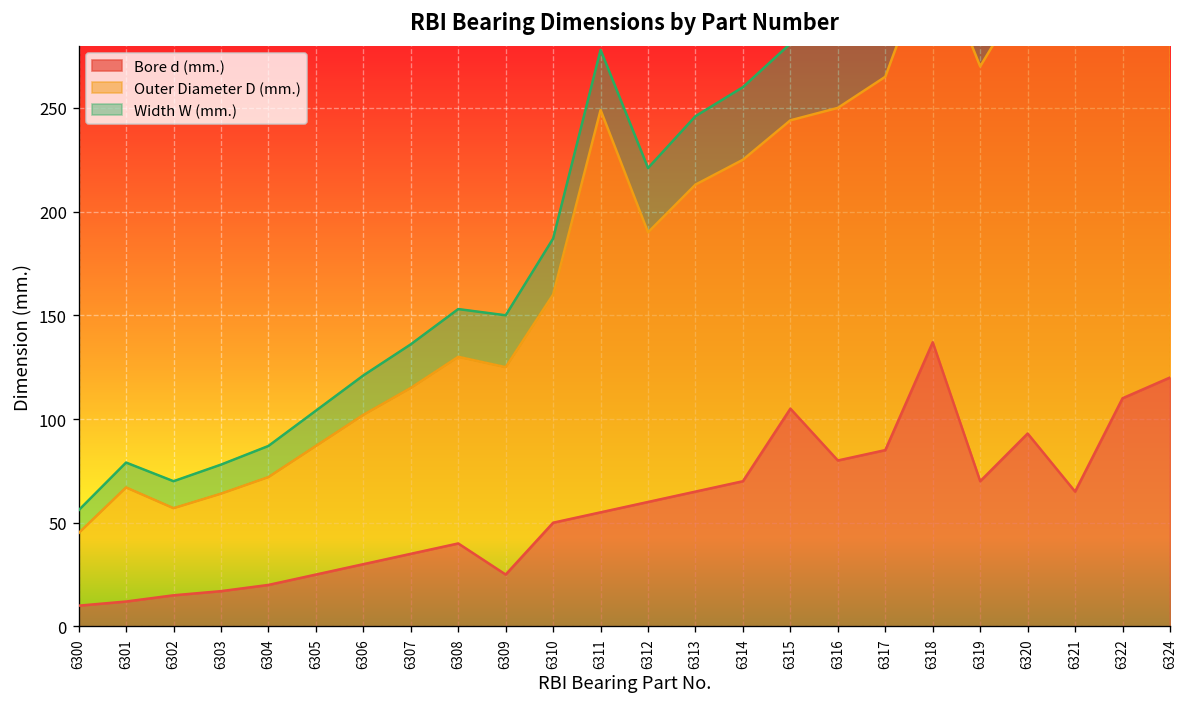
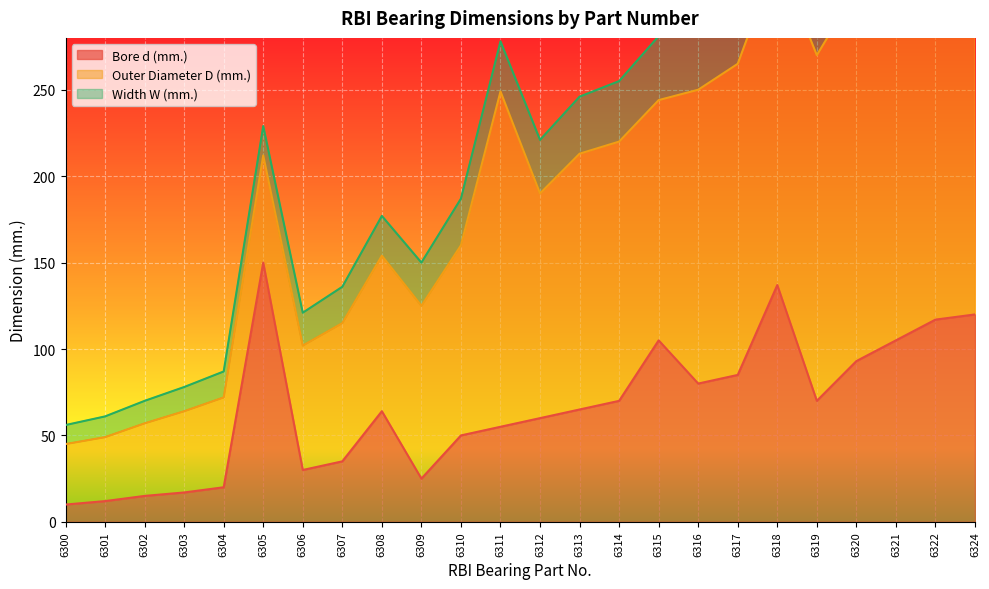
  {
    "Bore d (mm.)": {
      "6300": 10,
      "6301": 12,
      "6302": 15,
      "6303": 17,
      "6304": 20,
-     "6305": 25,
+     "6305": 150,
      "6306": 30,
      "6307": 35,
-     "6308": 40,
+     "6308": 64,
      "6309": 25,
      "6310": 50,
      "6311": 55,
      "6312": 60,
      "6313": 65,
      "6314": 70,
      "6315": 105,
      "6316": 80,
      "6317": 85,
      "6318": 137,
      "6319": 70,
      "6320": 93,
-     "6321": 65,
-     "6322": 110,
+     "6321": 105,
+     "6322": 117,
      "6324": 120
    },
    "Outer Diameter D (mm.)": {
      "6300": 35,
-     "6301": 55,
+     "6301": 37,
      "6302": 42,
      "6303": 47,
      "6304": 52,
      "6305": 62,
      "6306": 72,
      "6307": 80,
      "6308": 90,
      "6309": 100,
      "6310": 110,
      "6311": 194,
      "6312": 130,
      "6313": 148,
-     "6314": 155,
+     "6314": 150,
      "6315": 139,
      "6316": 170,
      "6317": 180,
      "6319": 200
    },
    "Width W (mm.)": {
      "6300": 11,
      "6301": 12,
      "6302": 13,
      "6303": 14,
      "6304": 15,
      "6305": 17,
      "6306": 19,
      "6307": 21,
      "6308": 23,
      "6309": 25,
      "6310": 27,
      "6311": 29,
      "6312": 31,
      "6313": 33,
      "6314": 35,
      "6315": 37
    }
  }
